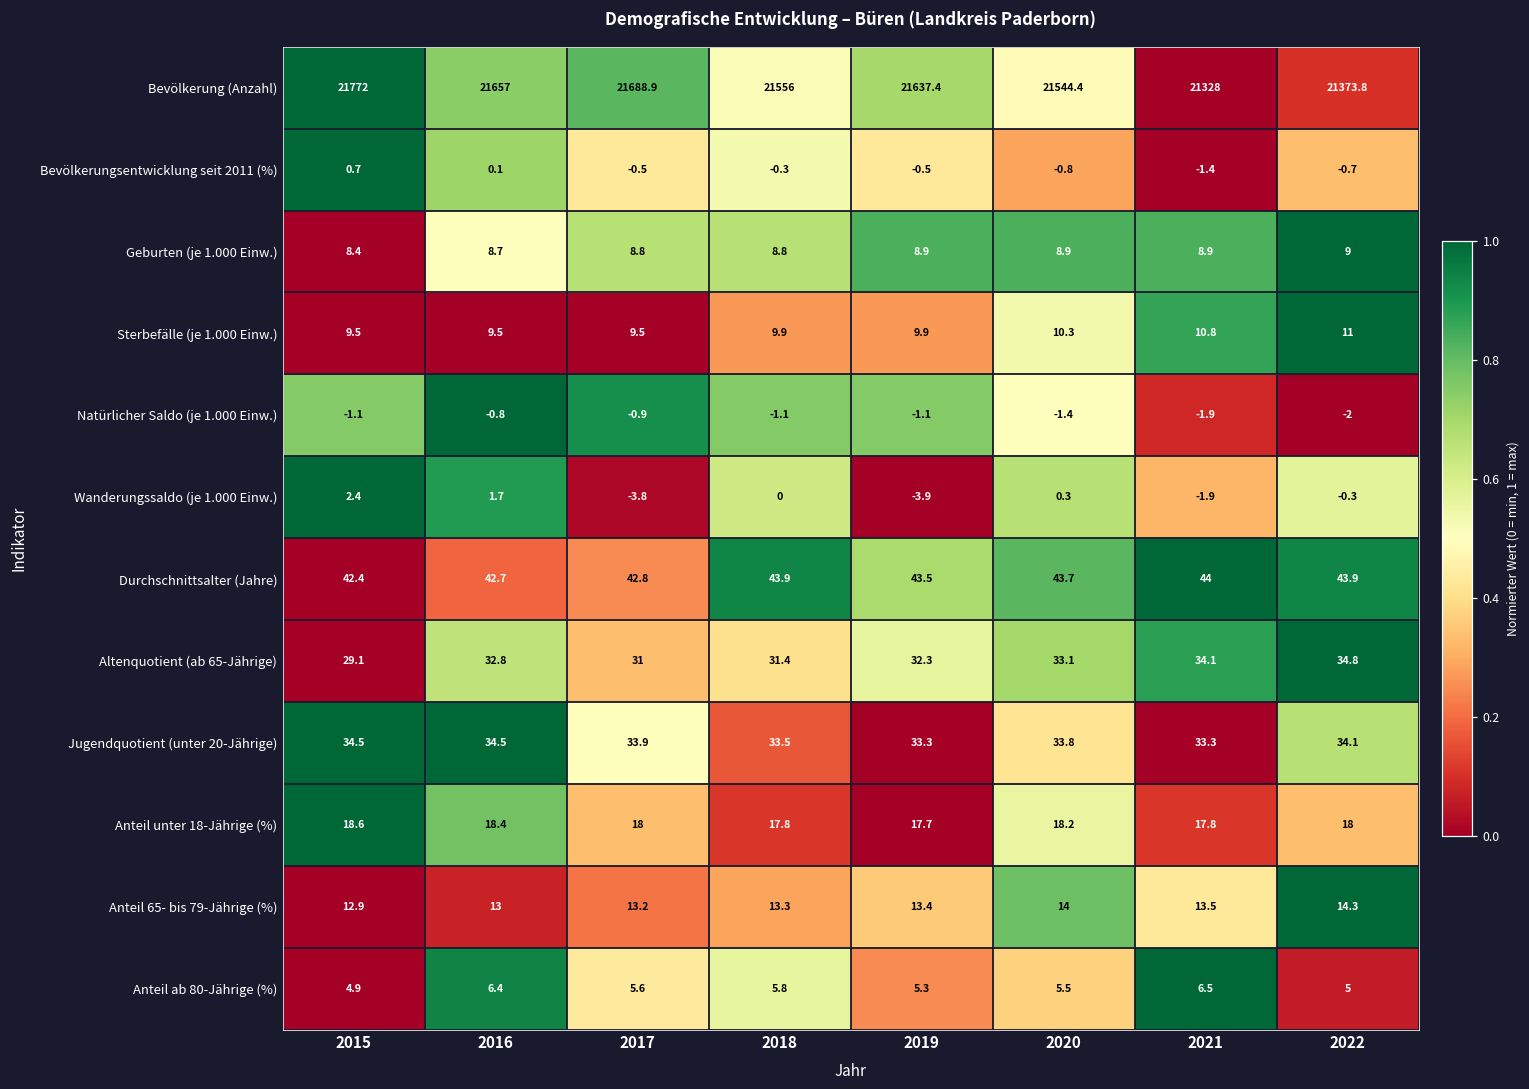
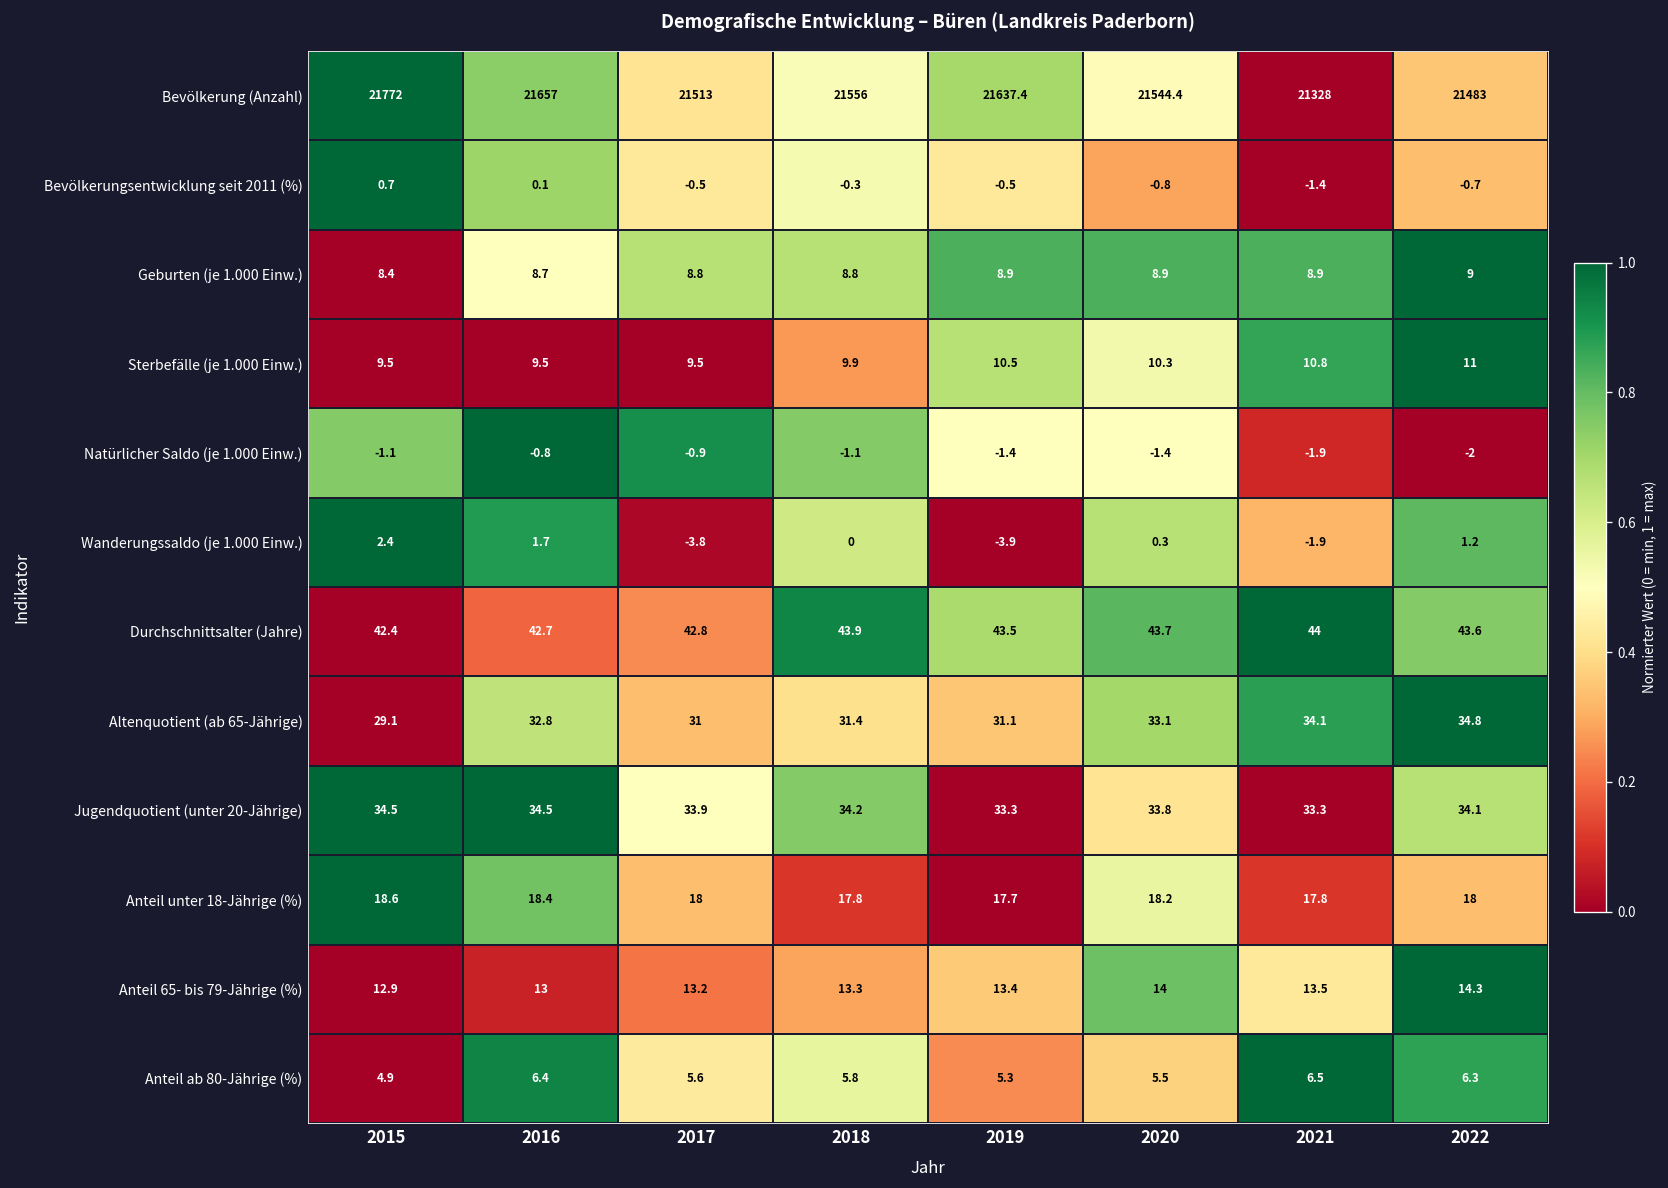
  {
    "Bevölkerung (Anzahl)": {
      "2015": 21772,
      "2016": 21657,
-     "2017": 21688.9,
+     "2017": 21513,
      "2018": 21556,
      "2019": 21637.4,
      "2020": 21544.4,
      "2021": 21328,
-     "2022": 21373.8
+     "2022": 21483
    },
    "Bevölkerungsentwicklung seit 2011 (%)": {
      "2015": 0.7,
      "2016": 0.1,
      "2017": -0.5,
      "2018": -0.3,
      "2019": -0.5,
      "2020": -0.8,
      "2021": -1.4,
      "2022": -0.7
    },
    "Geburten (je 1.000 Einw.)": {
      "2015": 8.4,
      "2016": 8.7,
      "2017": 8.8,
      "2018": 8.8,
      "2019": 8.9,
      "2020": 8.9,
      "2021": 8.9,
      "2022": 9
    },
    "Sterbefälle (je 1.000 Einw.)": {
      "2015": 9.5,
      "2016": 9.5,
      "2017": 9.5,
      "2018": 9.9,
-     "2019": 9.9,
+     "2019": 10.5,
      "2020": 10.3,
      "2021": 10.8,
      "2022": 11
    },
    "Natürlicher Saldo (je 1.000 Einw.)": {
      "2015": -1.1,
      "2016": -0.8,
      "2017": -0.9,
      "2018": -1.1,
-     "2019": -1.1,
+     "2019": -1.4,
      "2020": -1.4,
      "2021": -1.9,
      "2022": -2
    },
    "Wanderungssaldo (je 1.000 Einw.)": {
      "2015": 2.4,
      "2016": 1.7,
      "2017": -3.8,
      "2018": 0,
      "2019": -3.9,
      "2020": 0.3,
      "2021": -1.9,
-     "2022": -0.3
+     "2022": 1.2
    },
    "Durchschnittsalter (Jahre)": {
      "2015": 42.4,
      "2016": 42.7,
      "2017": 42.8,
      "2018": 43.9,
      "2019": 43.5,
      "2020": 43.7,
      "2021": 44,
-     "2022": 43.9
+     "2022": 43.6
    },
    "Altenquotient (ab 65-Jährige)": {
      "2015": 29.1,
      "2016": 32.8,
      "2017": 31,
      "2018": 31.4,
-     "2019": 32.3,
+     "2019": 31.1,
      "2020": 33.1,
      "2021": 34.1,
      "2022": 34.8
    },
    "Jugendquotient (unter 20-Jährige)": {
      "2015": 34.5,
      "2016": 34.5,
      "2017": 33.9,
-     "2018": 33.5,
+     "2018": 34.2,
      "2019": 33.3,
      "2020": 33.8,
      "2021": 33.3,
      "2022": 34.1
    },
    "Anteil unter 18-Jährige (%)": {
      "2015": 18.6,
      "2016": 18.4,
      "2017": 18,
      "2018": 17.8,
      "2019": 17.7,
      "2020": 18.2,
      "2021": 17.8,
      "2022": 18
    },
    "Anteil 65- bis 79-Jährige (%)": {
      "2015": 12.9,
      "2016": 13,
      "2017": 13.2,
      "2018": 13.3,
      "2019": 13.4,
      "2020": 14,
      "2021": 13.5,
      "2022": 14.3
    },
    "Anteil ab 80-Jährige (%)": {
      "2015": 4.9,
      "2016": 6.4,
      "2017": 5.6,
      "2018": 5.8,
      "2019": 5.3,
      "2020": 5.5,
      "2021": 6.5,
-     "2022": 5
+     "2022": 6.3
    }
  }
